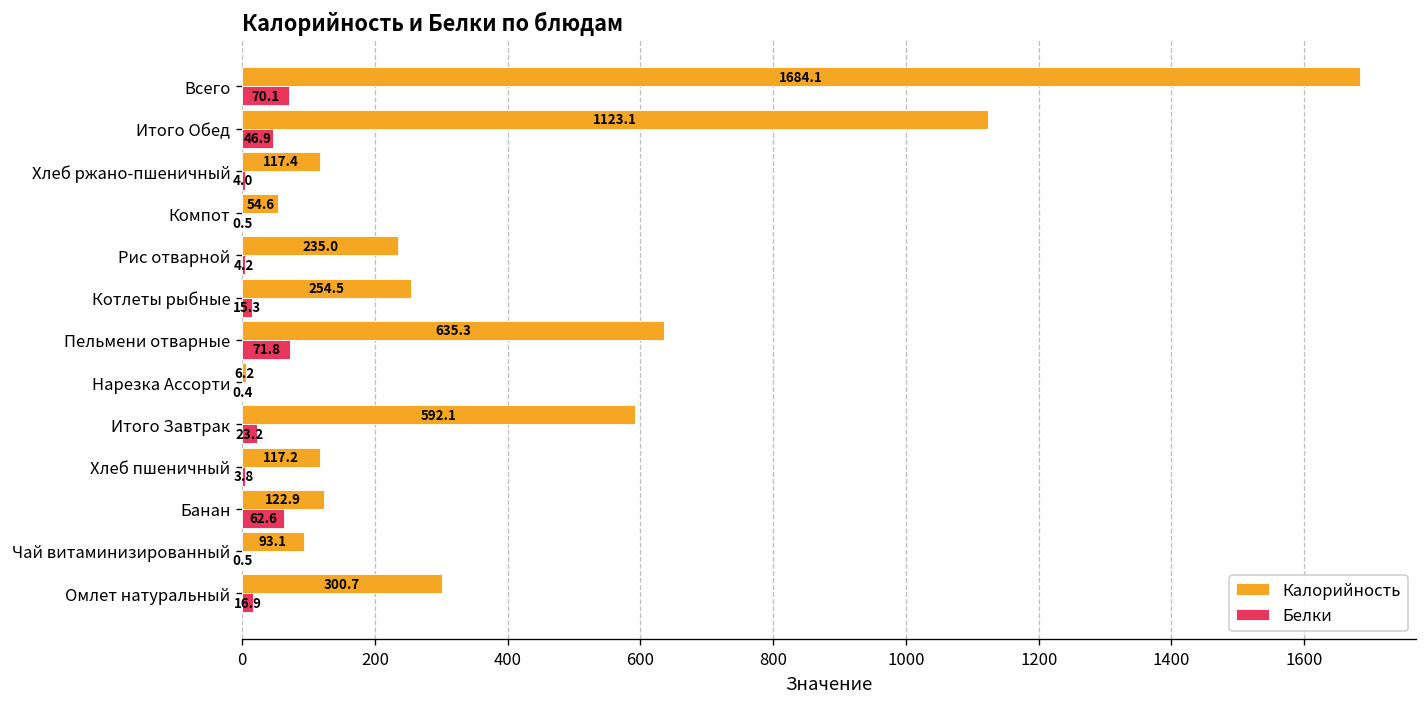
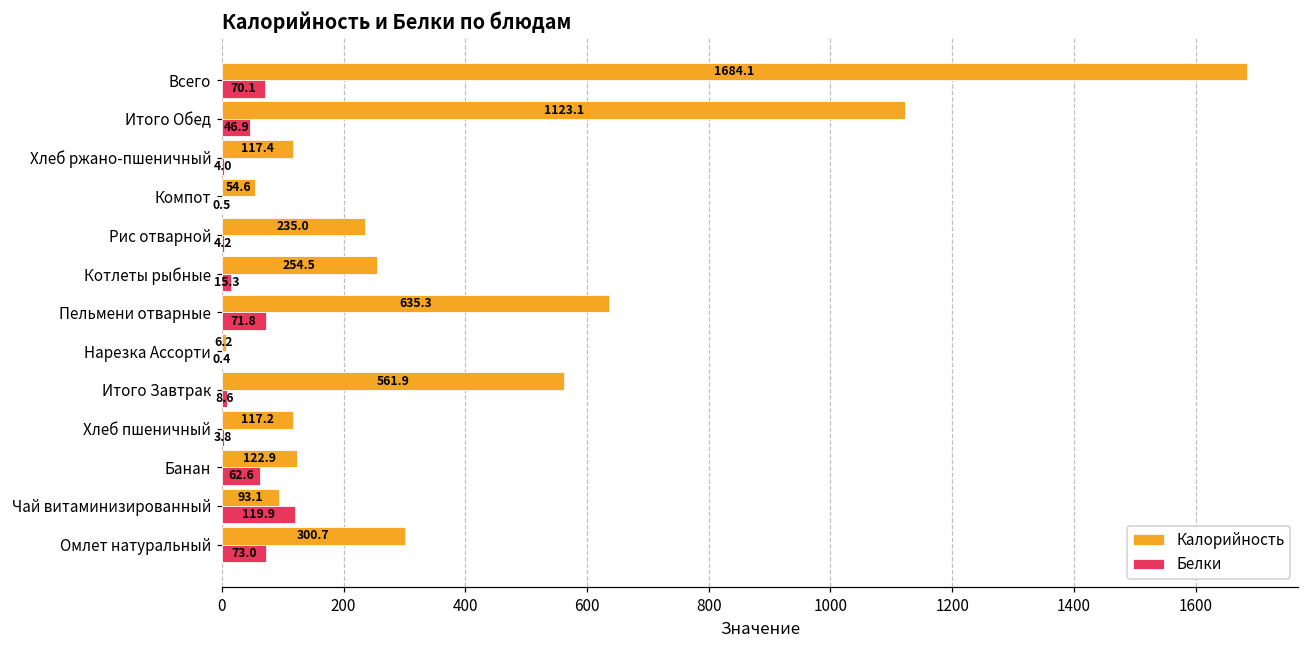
  {
    "Калорийность": {
      "Всего": 1684.1,
      "Итого Обед": 1123.1,
      "Хлеб ржано-пшеничный": 117.4,
      "Компот": 54.6,
      "Рис отварной": 235.0,
      "Котлеты рыбные": 254.5,
      "Пельмени отварные": 635.3,
      "Нарезка Ассорти": 6.2,
-     "Итого Завтрак": 592.1,
+     "Итого Завтрак": 561.9,
      "Хлеб пшеничный": 117.2,
      "Банан": 122.9,
      "Чай витаминизированный": 93.1,
      "Омлет натуральный": 300.7
    },
    "Белки": {
      "Всего": 70.1,
      "Итого Обед": 46.9,
      "Хлеб ржано-пшеничный": 4.0,
      "Компот": 0.5,
      "Рис отварной": 4.2,
      "Котлеты рыбные": 15.3,
      "Пельмени отварные": 71.8,
      "Нарезка Ассорти": 0.4,
-     "Итого Завтрак": 23.2,
+     "Итого Завтрак": 8.6,
      "Хлеб пшеничный": 3.8,
      "Банан": 62.6,
-     "Чай витаминизированный": 0.5,
-     "Омлет натуральный": 16.9
+     "Чай витаминизированный": 119.9,
+     "Омлет натуральный": 73.0
    }
  }
